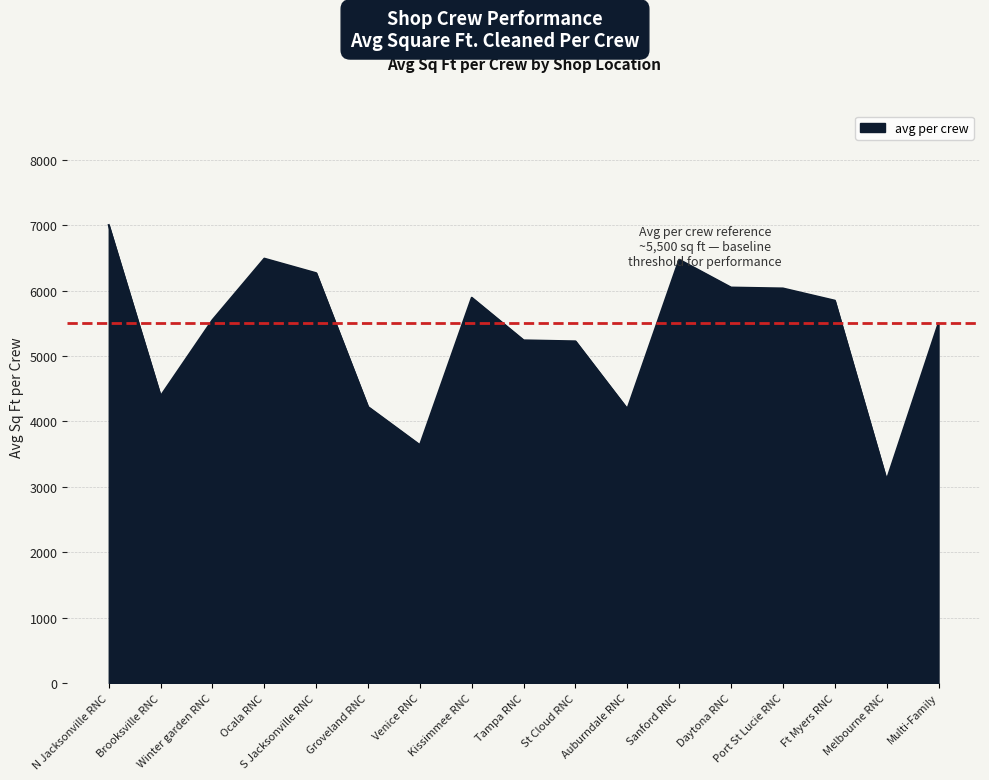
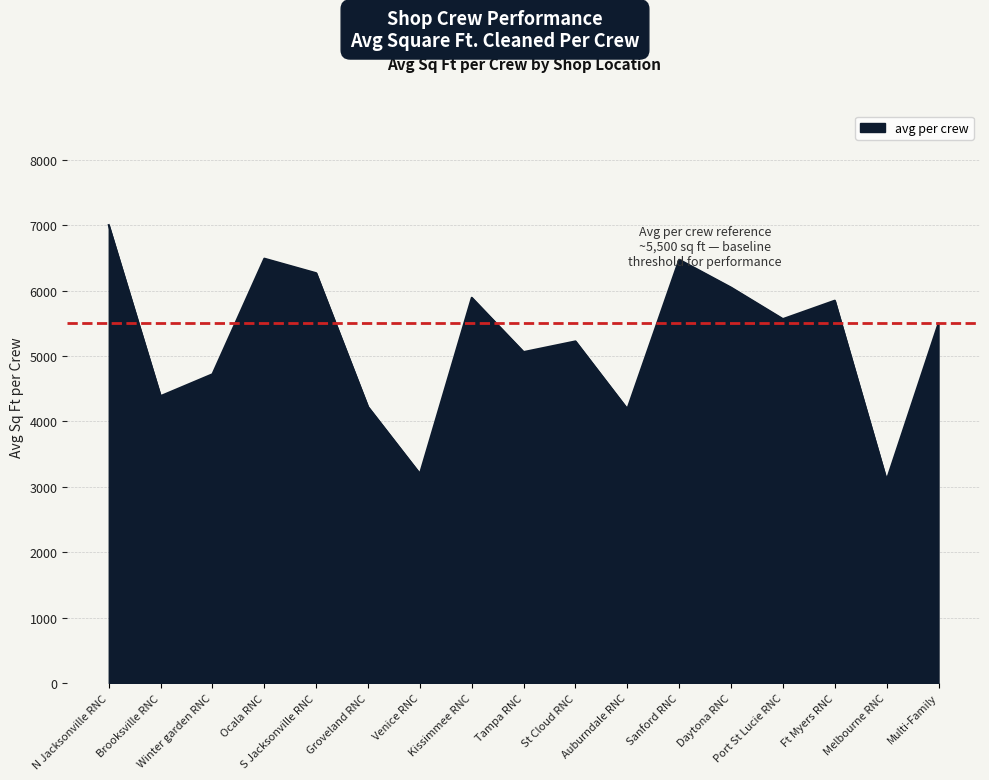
  {
    "N Jacksonville RNC": 7000,
    "Brooksville RNC": 4400,
-   "Winter garden RNC": 5500,
+   "Winter garden RNC": 4700,
    "Ocala RNC": 6500,
    "S Jacksonville RNC": 6300,
    "Groveland RNC": 4200,
-   "Venice RNC": 3600,
+   "Venice RNC": 3200,
    "Kissimmee RNC": 5900,
-   "Tampa RNC": 5200,
+   "Tampa RNC": 5100,
    "St Cloud RNC": 5200,
    "Auburndale RNC": 4200,
    "Daytona RNC": 6000,
-   "Port St Lucie RNC": 6000,
+   "Port St Lucie RNC": 5600,
    "Ft Myers RNC": 5800,
    "Melbourne RNC": 3100,
    "Multi-Family": 5500
  }
